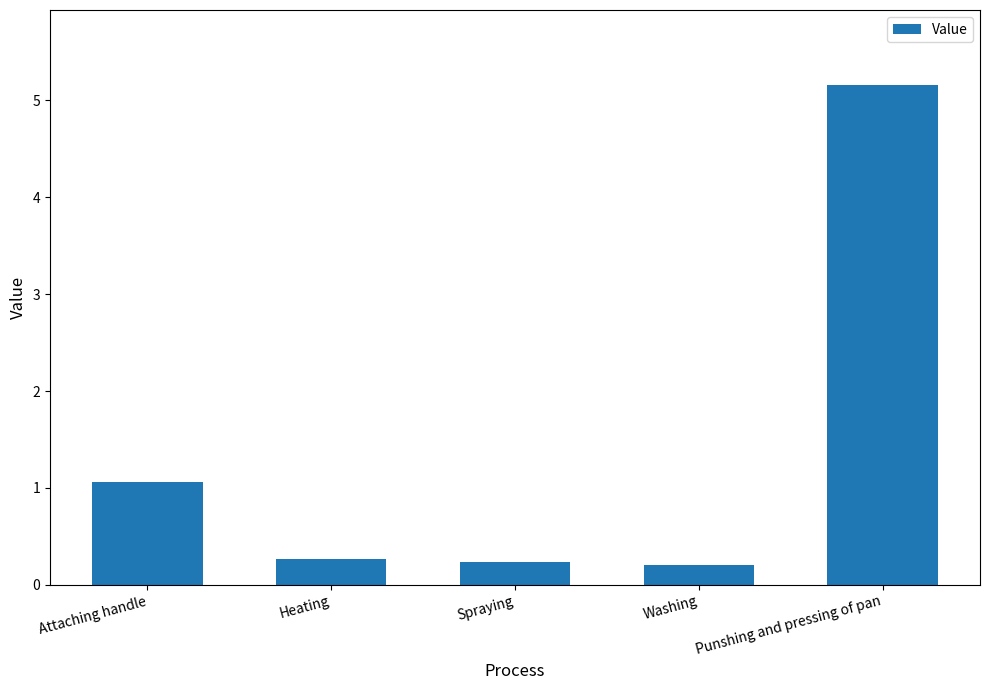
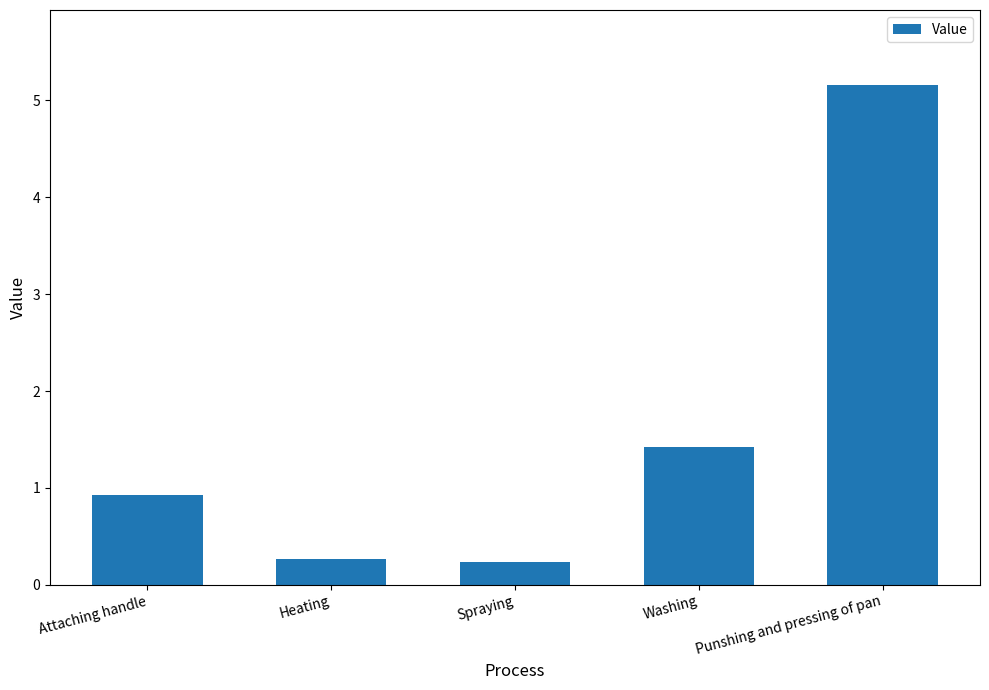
  {
-   "Attaching handle": 1.1,
+   "Attaching handle": 0.9,
    "Heating": 0.3,
    "Spraying": 0.2,
-   "Washing": 0.2,
+   "Washing": 1.4,
    "Punshing and pressing of pan": 5.2
  }
